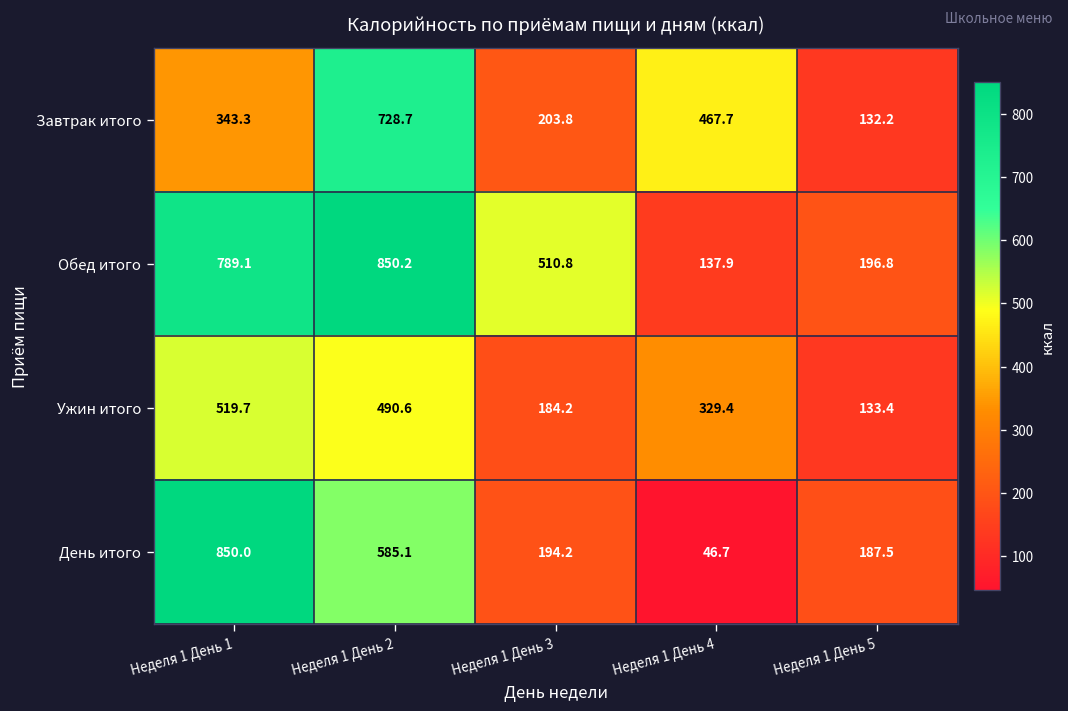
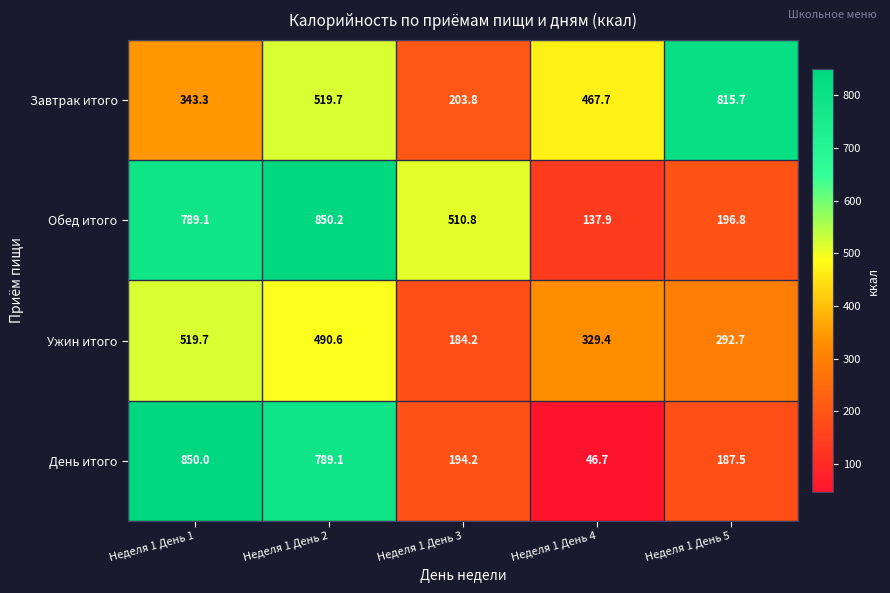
  {
    "Завтрак итого": {
      "Неделя 1 День 1": 343.3,
-     "Неделя 1 День 2": 728.7,
+     "Неделя 1 День 2": 519.7,
      "Неделя 1 День 3": 203.8,
      "Неделя 1 День 4": 467.7,
-     "Неделя 1 День 5": 132.2
+     "Неделя 1 День 5": 815.7
    },
    "Обед итого": {
      "Неделя 1 День 1": 789.1,
      "Неделя 1 День 2": 850.2,
      "Неделя 1 День 3": 510.8,
      "Неделя 1 День 4": 137.9,
      "Неделя 1 День 5": 196.8
    },
    "Ужин итого": {
      "Неделя 1 День 1": 519.7,
      "Неделя 1 День 2": 490.6,
      "Неделя 1 День 3": 184.2,
      "Неделя 1 День 4": 329.4,
-     "Неделя 1 День 5": 133.4
+     "Неделя 1 День 5": 292.7
    },
    "День итого": {
      "Неделя 1 День 1": 850.0,
-     "Неделя 1 День 2": 585.1,
+     "Неделя 1 День 2": 789.1,
      "Неделя 1 День 3": 194.2,
      "Неделя 1 День 4": 46.7,
      "Неделя 1 День 5": 187.5
    }
  }
